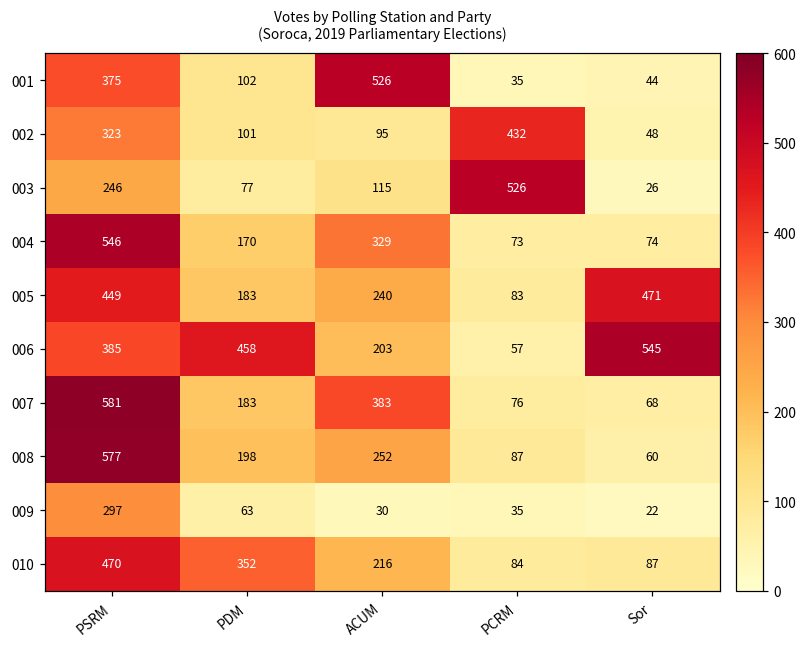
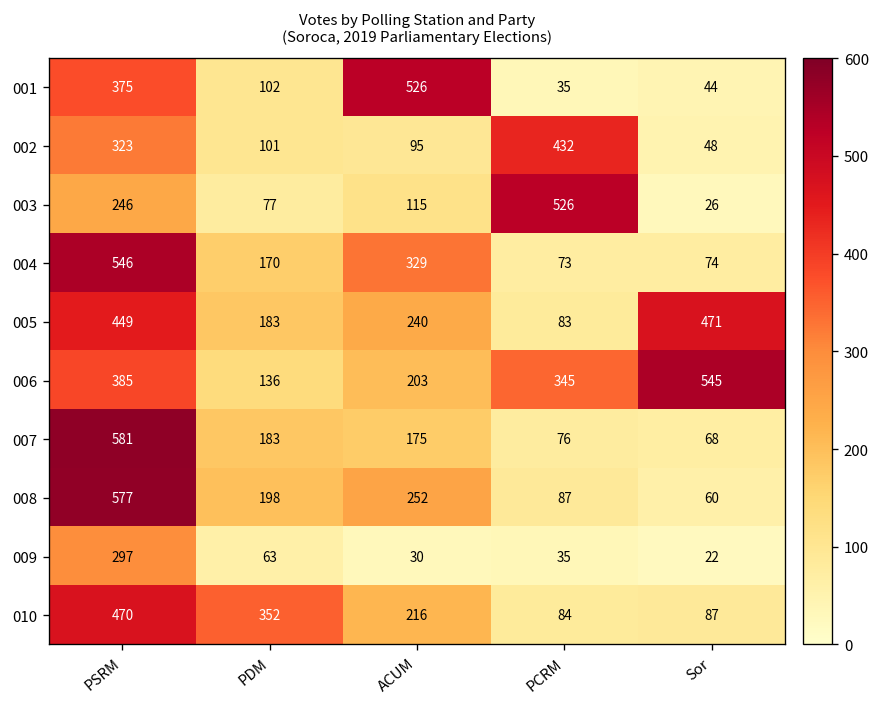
  {
    "001": {
      "PSRM": 375,
      "PDM": 102,
      "ACUM": 526,
      "PCRM": 35,
      "Sor": 44
    },
    "002": {
      "PSRM": 323,
      "PDM": 101,
      "ACUM": 95,
      "PCRM": 432,
      "Sor": 48
    },
    "003": {
      "PSRM": 246,
      "PDM": 77,
      "ACUM": 115,
      "PCRM": 526,
      "Sor": 26
    },
    "004": {
      "PSRM": 546,
      "PDM": 170,
      "ACUM": 329,
      "PCRM": 73,
      "Sor": 74
    },
    "005": {
      "PSRM": 449,
      "PDM": 183,
      "ACUM": 240,
      "PCRM": 83,
      "Sor": 471
    },
    "006": {
      "PSRM": 385,
-     "PDM": 458,
+     "PDM": 136,
      "ACUM": 203,
-     "PCRM": 57,
+     "PCRM": 345,
      "Sor": 545
    },
    "007": {
      "PSRM": 581,
      "PDM": 183,
-     "ACUM": 383,
+     "ACUM": 175,
      "PCRM": 76,
      "Sor": 68
    },
    "008": {
      "PSRM": 577,
      "PDM": 198,
      "ACUM": 252,
      "PCRM": 87,
      "Sor": 60
    },
    "009": {
      "PSRM": 297,
      "PDM": 63,
      "ACUM": 30,
      "PCRM": 35,
      "Sor": 22
    },
    "010": {
      "PSRM": 470,
      "PDM": 352,
      "ACUM": 216,
      "PCRM": 84,
      "Sor": 87
    }
  }
